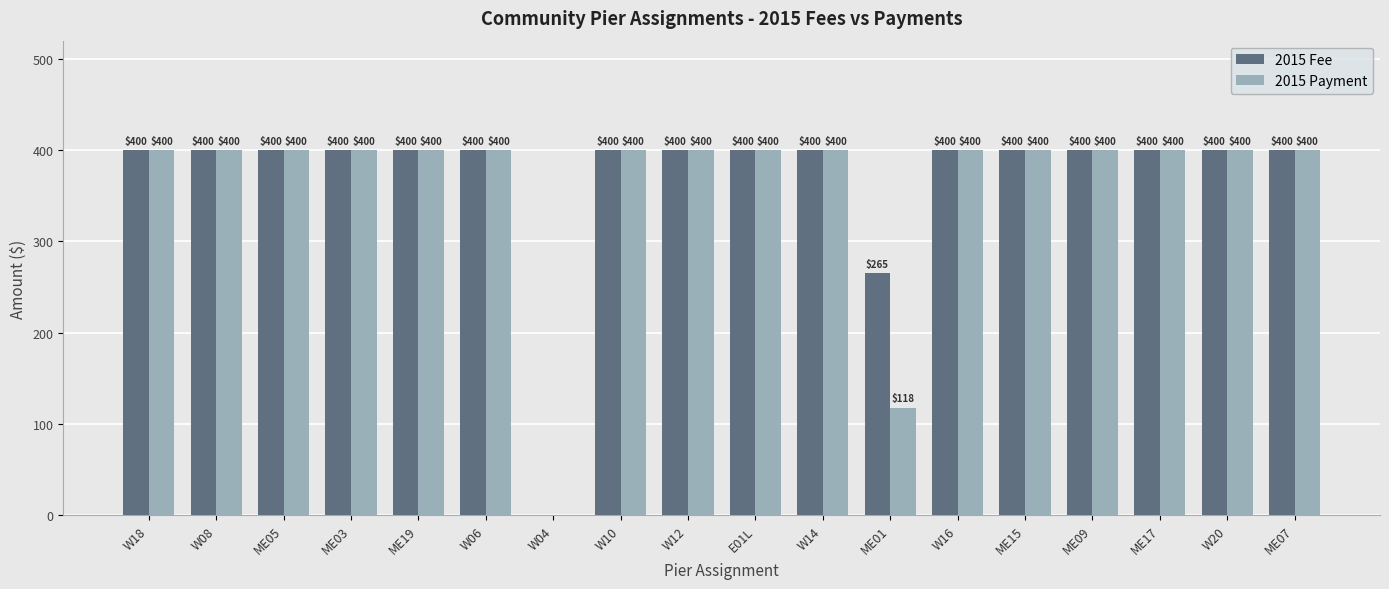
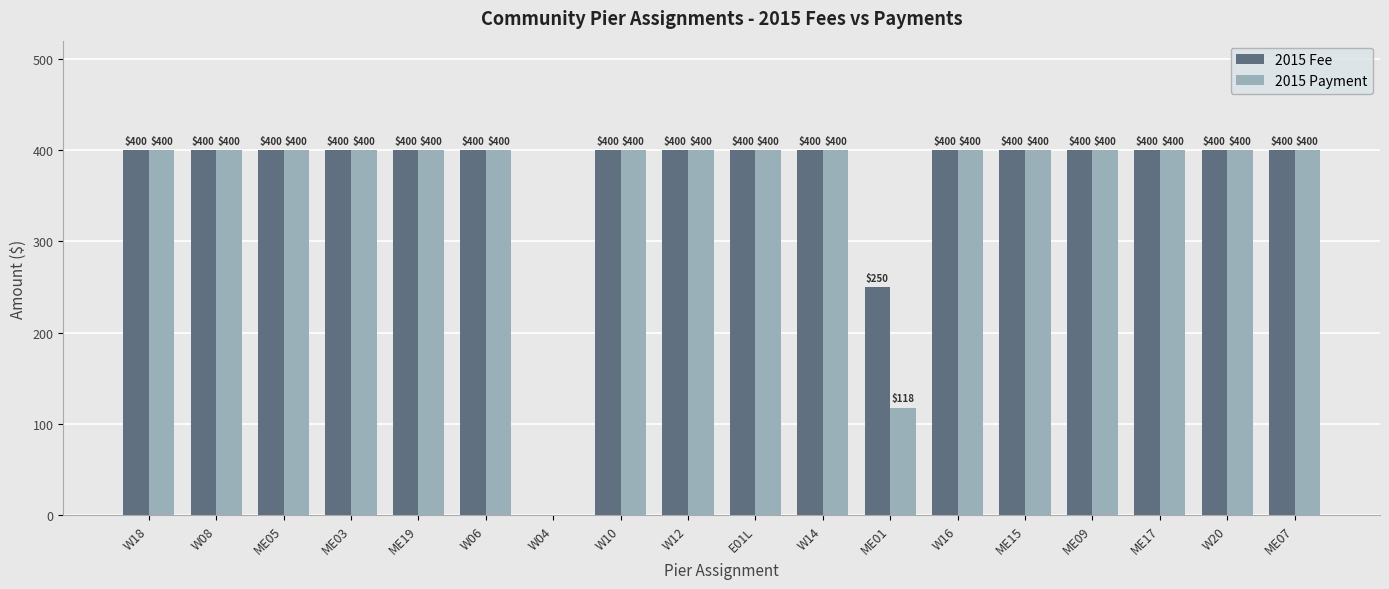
  {
    "2015 Fee": {
      "W18": "$400",
      "W08": "$400",
      "ME05": "$400",
      "ME03": "$400",
      "ME19": "$400",
      "W06": "$400",
      "W10": "$400",
      "W12": "$400",
      "E01L": "$400",
      "W14": "$400",
-     "ME01": "$265",
+     "ME01": "$250",
      "W16": "$400",
      "ME15": "$400",
      "ME09": "$400",
      "ME17": "$400",
      "W20": "$400",
      "ME07": "$400"
    },
    "2015 Payment": {
      "W18": "$400",
      "W08": "$400",
      "ME05": "$400",
      "ME03": "$400",
      "ME19": "$400",
      "W06": "$400",
      "W10": "$400",
      "W12": "$400",
      "E01L": "$400",
      "W14": "$400",
      "ME01": "$118",
      "W16": "$400",
      "ME15": "$400",
      "ME09": "$400",
      "ME17": "$400",
      "W20": "$400",
      "ME07": "$400"
    }
  }
